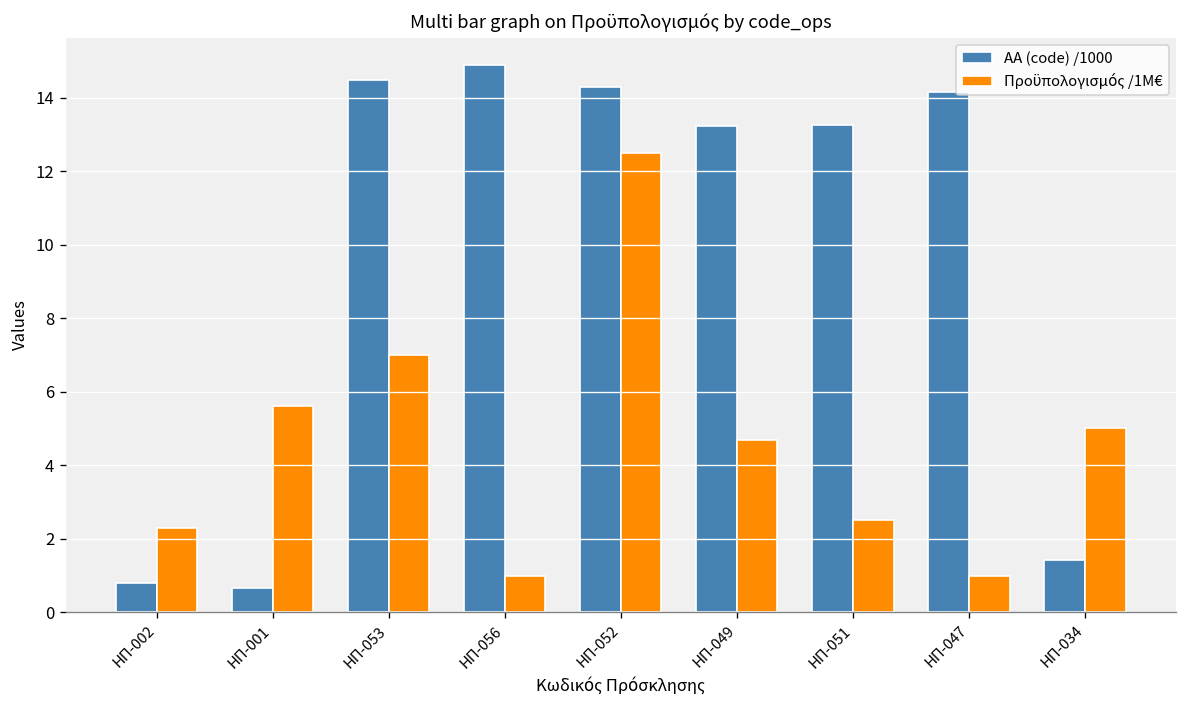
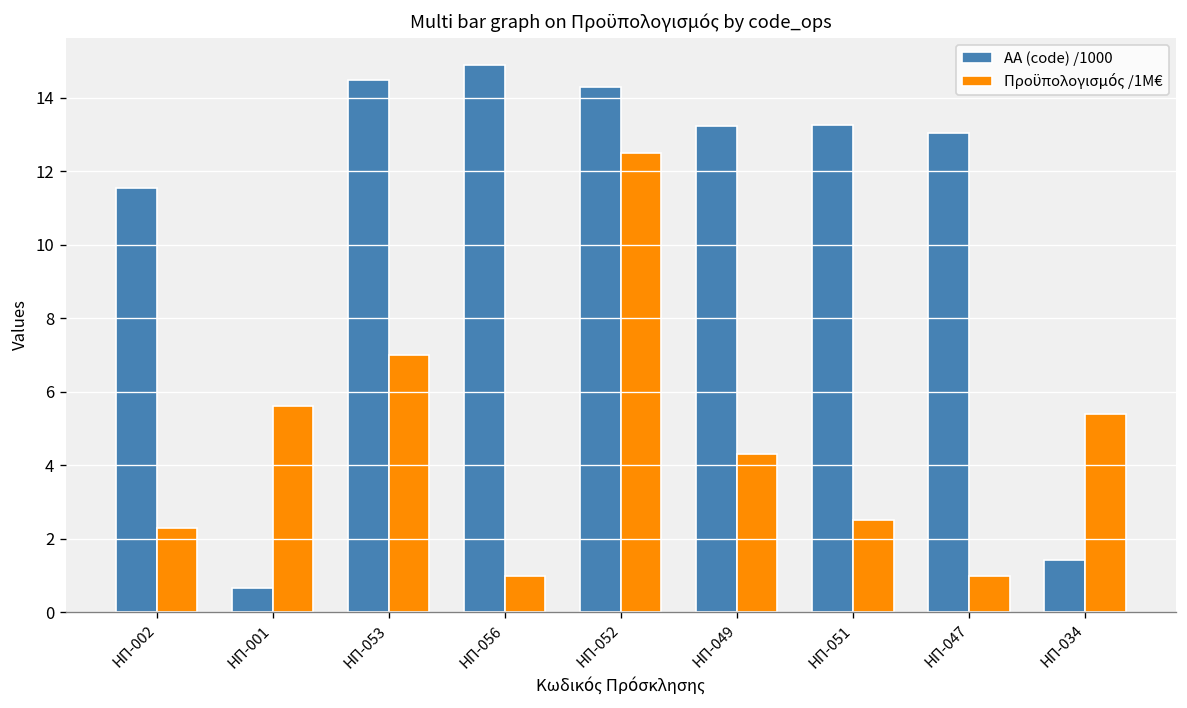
  {
    "ΑΑ (code) /1000": {
-     "ΗΠ-002": 0.8,
+     "ΗΠ-002": 11.5,
      "ΗΠ-001": 0.7,
      "ΗΠ-053": 14.5,
      "ΗΠ-056": 14.9,
      "ΗΠ-052": 14.3,
      "ΗΠ-049": 13.2,
      "ΗΠ-051": 13.3,
-     "ΗΠ-047": 14.1,
+     "ΗΠ-047": 13.0,
      "ΗΠ-034": 1.4
    },
    "Προϋπολογισμός /1M€": {
      "ΗΠ-002": 2.3,
      "ΗΠ-001": 5.6,
      "ΗΠ-053": 7.0,
      "ΗΠ-056": 1.0,
      "ΗΠ-052": 12.5,
-     "ΗΠ-049": 4.7,
+     "ΗΠ-049": 4.3,
      "ΗΠ-051": 2.5,
      "ΗΠ-047": 1.0,
-     "ΗΠ-034": 5.0
+     "ΗΠ-034": 5.4
    }
  }
